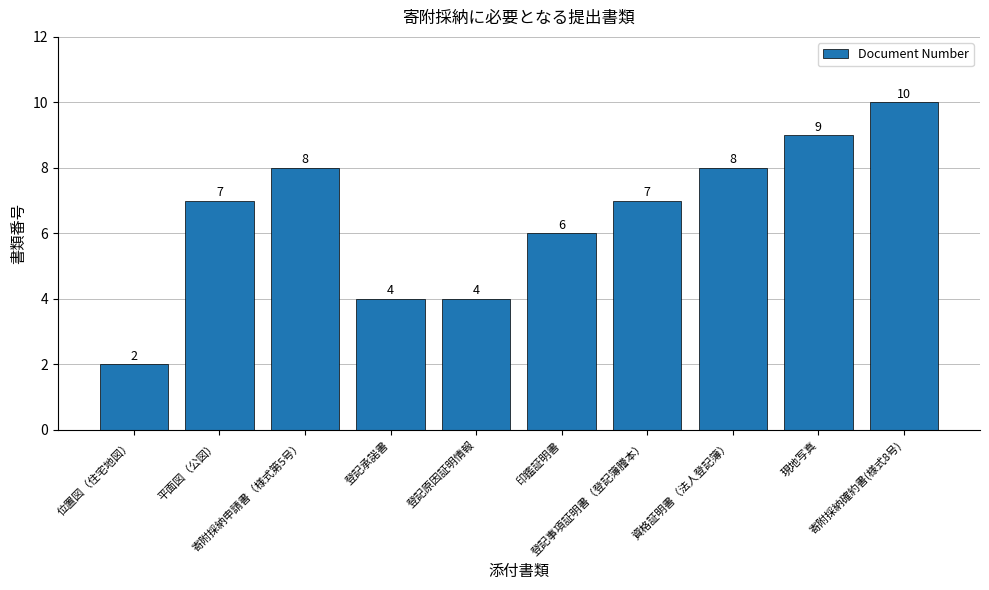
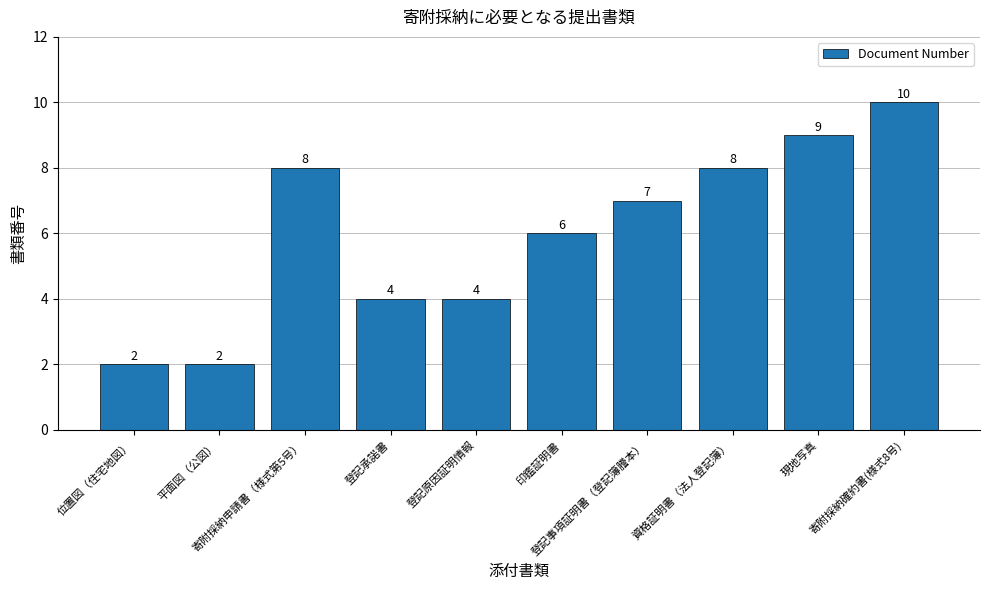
  {
    "位置図（住宅地図）": 2,
-   "平面図（公図）": 7,
+   "平面図（公図）": 2,
    "寄附採納申請書（様式第5号）": 8,
    "登記承諾書": 4,
    "登記原因証明情報": 4,
    "印鑑証明書": 6,
    "登記事項証明書（登記簿謄本）": 7,
    "資格証明書（法人登記簿）": 8,
    "現地写真": 9,
    "寄附採納確約書(様式8号)": 10
  }
